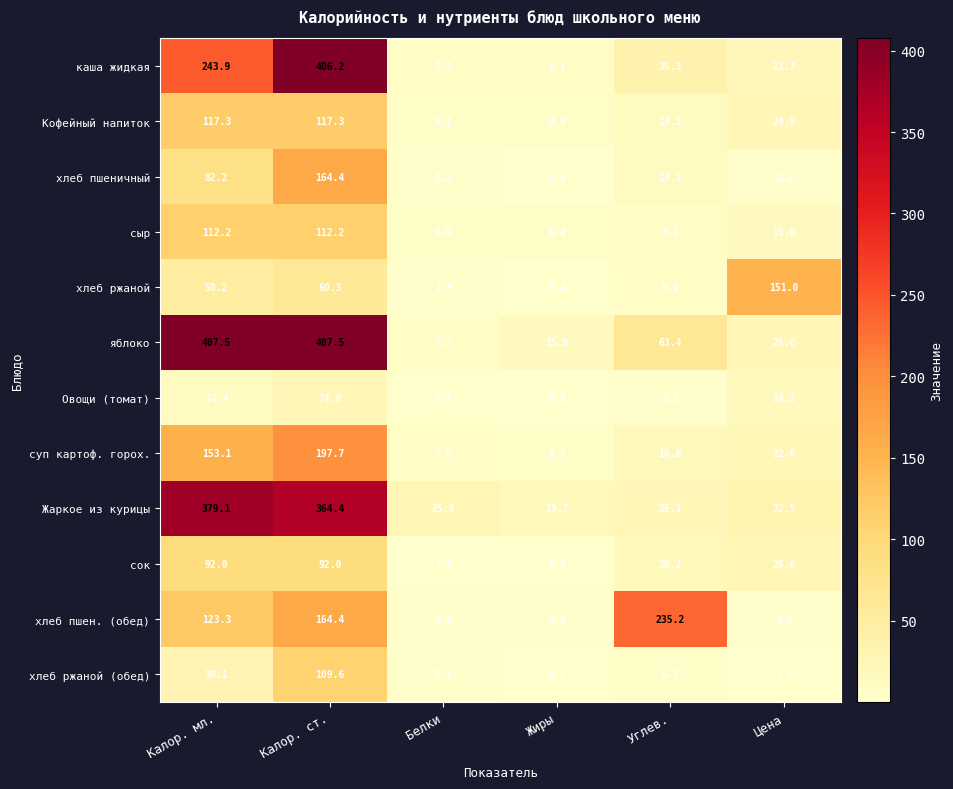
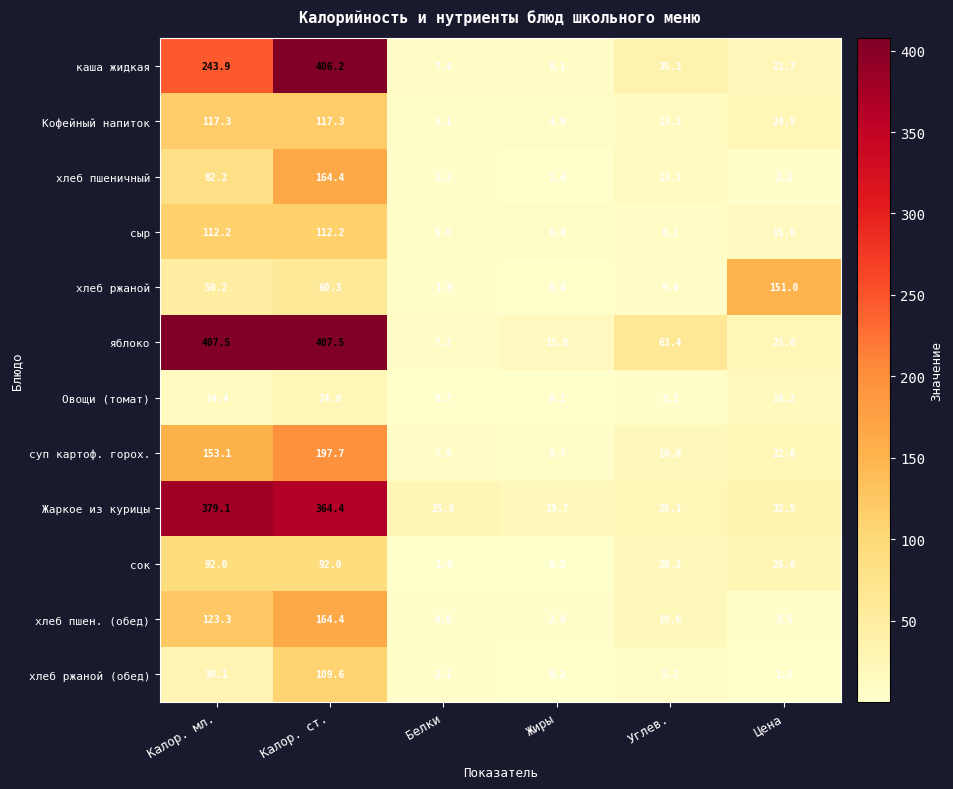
  {
    "каша жидкая": {
      "Калор. мл.": 243.9,
      "Калор. ст.": 406.2,
      "Белки": 7.4,
      "Жиры": 8.1,
      "Углев.": 35.3,
      "Цена": 21.7
    },
    "Кофейный напиток": {
      "Калор. мл.": 117.3,
      "Калор. ст.": 117.3,
      "Белки": 5.1,
      "Жиры": 4.9,
      "Углев.": 13.3,
      "Цена": 24.9
    },
    "хлеб пшеничный": {
      "Калор. мл.": 82.2,
      "Калор. ст.": 164.4,
      "Белки": 3.2,
      "Жиры": 1.4,
      "Углев.": 13.1,
      "Цена": 2.1
    },
    "сыр": {
      "Калор. мл.": 112.2,
      "Калор. ст.": 112.2,
      "Белки": 5.6,
      "Жиры": 6.4,
      "Углев.": 8.2,
      "Цена": 15.6
    },
    "хлеб ржаной": {
      "Калор. мл.": 50.2,
      "Калор. ст.": 60.3,
      "Белки": 1.9,
      "Жиры": 0.4,
      "Углев.": 9.4,
      "Цена": 151.0
    },
    "яблоко": {
      "Калор. мл.": 407.5,
      "Калор. ст.": 407.5,
      "Белки": 7.2,
      "Жиры": 15.8,
      "Углев.": 63.4,
      "Цена": 25.0
    },
    "Овощи (томат)": {
      "Калор. мл.": 14.4,
      "Калор. ст.": 24.0,
      "Белки": 0.7,
      "Жиры": 0.1,
      "Углев.": 3.1,
      "Цена": 16.2
    },
    "суп картоф. горох.": {
      "Калор. мл.": 153.1,
      "Калор. ст.": 197.7,
      "Белки": 7.9,
      "Жиры": 5.7,
      "Углев.": 18.8,
      "Цена": 22.6
    },
    "Жаркое из курицы": {
      "Калор. мл.": 379.1,
      "Калор. ст.": 364.4,
      "Белки": 25.6,
      "Жиры": 19.7,
      "Углев.": 25.1,
      "Цена": 32.5
    },
    "сок": {
      "Калор. мл.": 92.0,
      "Калор. ст.": 92.0,
      "Белки": 1.0,
      "Жиры": 0.2,
      "Углев.": 20.2,
      "Цена": 26.0
    },
    "хлеб пшен. (обед)": {
      "Калор. мл.": 123.3,
      "Калор. ст.": 164.4,
      "Белки": 4.8,
      "Жиры": 2.0,
-     "Углев.": 235.2,
+     "Углев.": 19.6,
      "Цена": 3.5
    },
    "хлеб ржаной (обед)": {
      "Калор. мл.": 30.1,
      "Калор. ст.": 109.6,
      "Белки": 2.1,
      "Жиры": 0.2,
      "Углев.": 5.2,
      "Цена": 1.2
    }
  }
